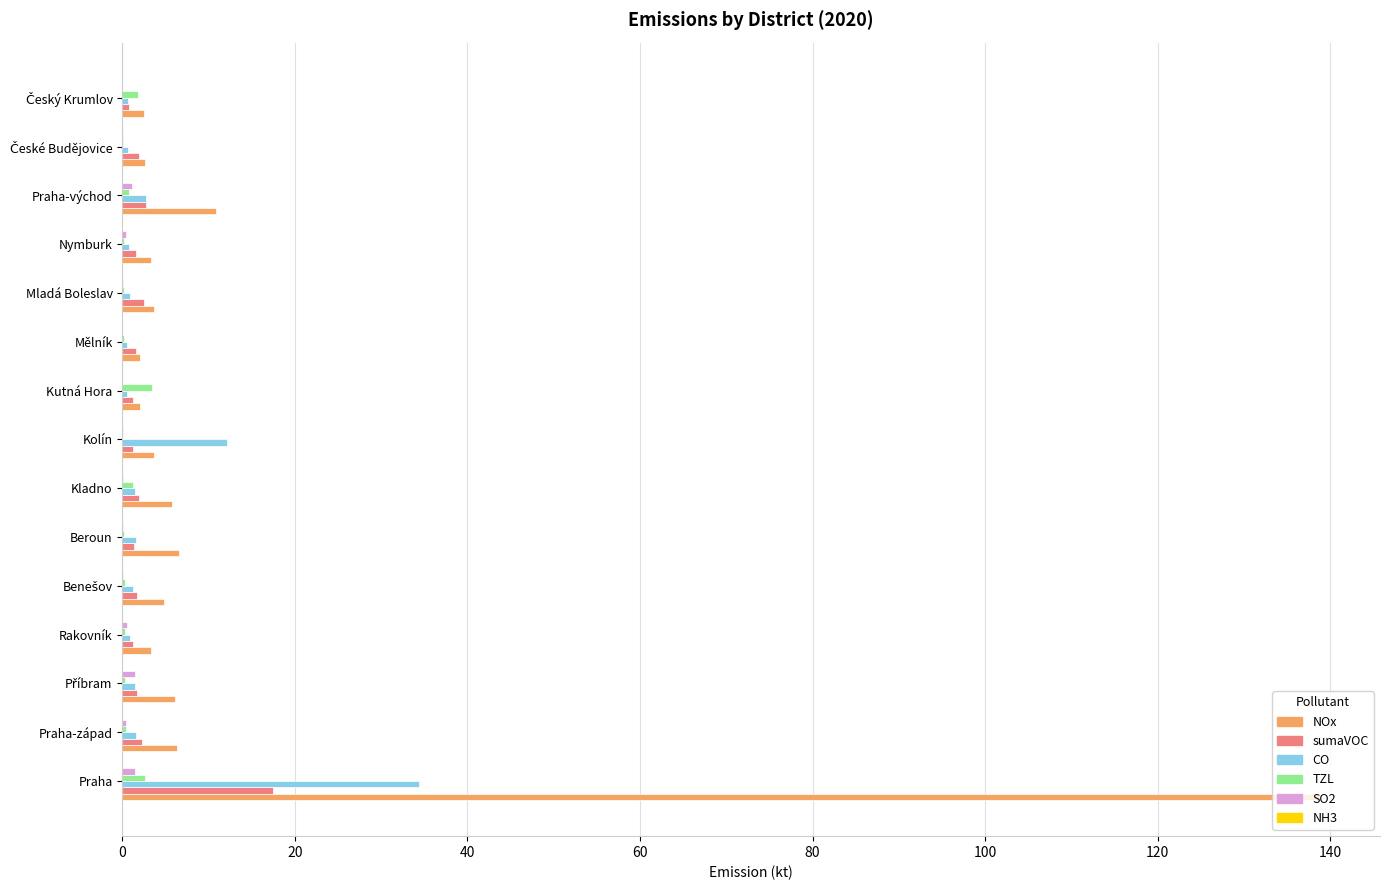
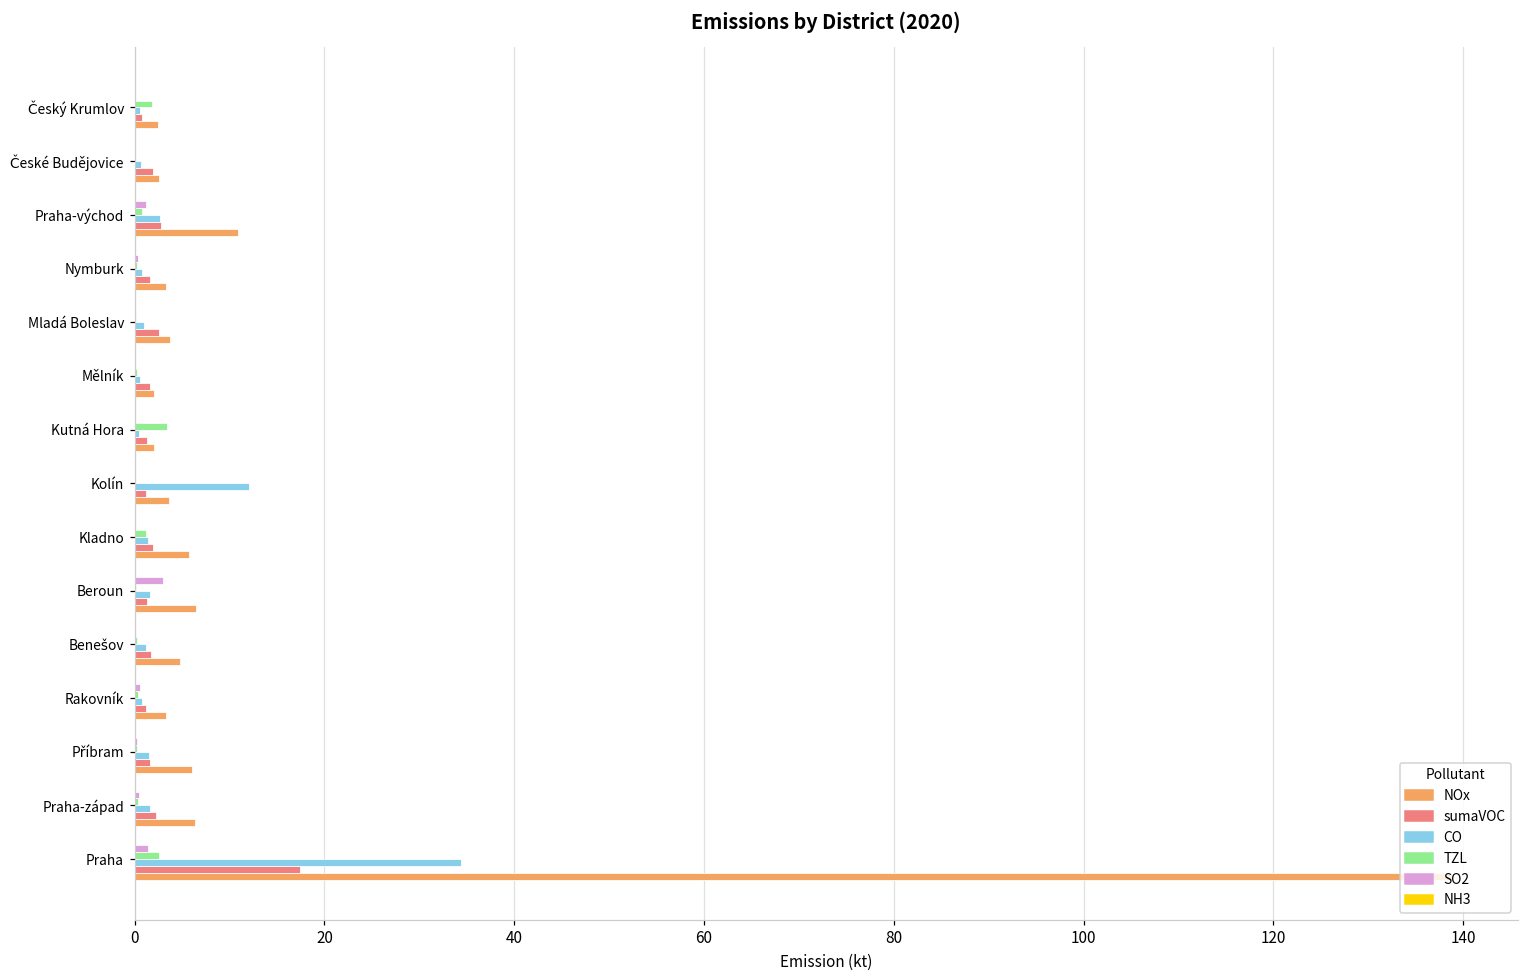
  {
    "CO": {
      "Český Krumlov": 1,
      "České Budějovice": 1,
      "Praha-východ": 3,
      "Nymburk": 1,
      "Mladá Boleslav": 1,
      "Mělník": 1,
      "Kutná Hora": 1,
      "Kolín": 12,
      "Kladno": 1,
      "Beroun": 2,
      "Benešov": 1,
      "Rakovník": 1,
      "Příbram": 2,
      "Praha-západ": 2,
      "Praha": 34
    },
    "TZL": {
      "Český Krumlov": 2,
      "Praha-východ": 1,
      "Kutná Hora": 3,
      "Kladno": 1,
      "Rakovník": 0,
      "Praha-západ": 0,
      "Praha": 3
    },
    "SO2": {
      "Praha-východ": 1,
      "Nymburk": 0,
-     "Beroun": 0,
+     "Beroun": 3,
      "Rakovník": 1,
-     "Příbram": 1,
+     "Příbram": 0,
      "Praha-západ": 0,
      "Praha": 1
    },
    "NH3": {
      "Český Krumlov": 0,
      "České Budějovice": 0,
      "Praha-východ": 0,
      "Nymburk": 0,
      "Mladá Boleslav": 0,
      "Mělník": 0,
      "Kutná Hora": 0,
      "Kolín": 0,
      "Kladno": 0,
      "Beroun": 0,
      "Benešov": 0,
      "Rakovník": 0,
      "Příbram": 0,
      "Praha-západ": 0,
      "Praha": 0
    }
  }
